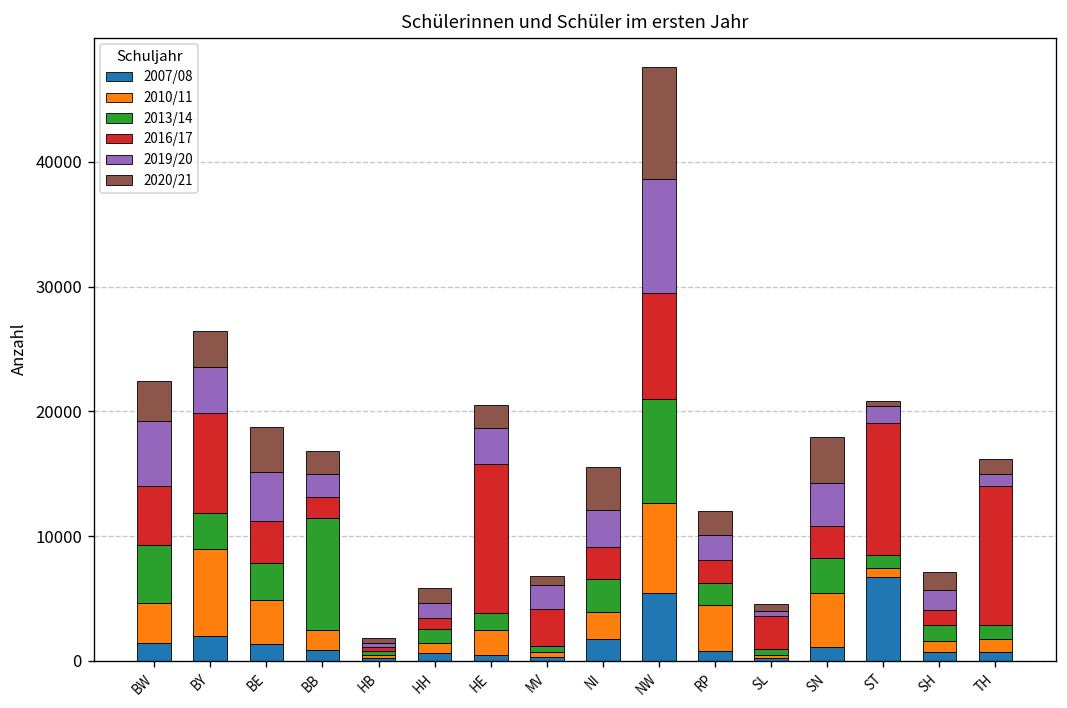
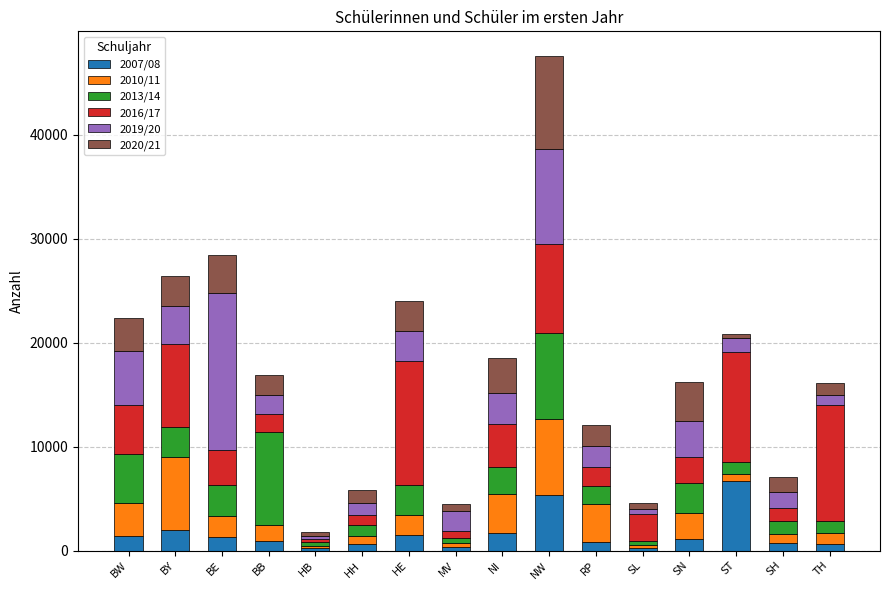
  {
    "2007/08": {
      "BW": 1400,
      "BY": 2000,
      "BE": 1300,
      "BB": 900,
      "HH": 700,
-     "HE": 500,
+     "HE": 1500,
      "MV": 300,
      "NI": 1700,
      "NW": 5400,
      "RP": 800,
      "SN": 1100,
      "ST": 6700,
      "SH": 700,
      "TH": 700
    },
    "2010/11": {
      "BW": 3200,
      "BY": 7000,
-     "BE": 3500,
+     "BE": 2000,
      "BB": 1600,
      "HB": 200,
      "HH": 800,
      "HE": 2000,
      "MV": 400,
-     "NI": 2200,
+     "NI": 3700,
      "NW": 7200,
      "RP": 3700,
      "SL": 300,
-     "SN": 4300,
+     "SN": 2500,
      "ST": 700,
      "SH": 900,
      "TH": 1100
    },
    "2013/14": {
      "BW": 4700,
      "BY": 2900,
      "BE": 3000,
      "BB": 9000,
      "HB": 300,
      "HH": 1100,
-     "HE": 1400,
+     "HE": 2900,
      "MV": 500,
      "NI": 2600,
      "NW": 8300,
      "RP": 1800,
      "SL": 500,
      "SN": 2800,
      "ST": 1100,
      "SH": 1300,
      "TH": 1200
    },
    "2016/17": {
      "BW": 4800,
      "BY": 8000,
      "BE": 3400,
      "BB": 1800,
      "HB": 300,
      "HH": 900,
      "HE": 11900,
-     "MV": 3000,
-     "NI": 2600,
+     "MV": 700,
+     "NI": 4200,
      "NW": 8500,
      "RP": 1800,
      "SL": 2600,
      "SN": 2600,
      "ST": 10600,
      "SH": 1300,
      "TH": 11100
    },
    "2019/20": {
      "BW": 5200,
      "BY": 3700,
-     "BE": 3900,
+     "BE": 15100,
      "BB": 1800,
      "HB": 300,
      "HH": 1200,
      "HE": 2800,
      "MV": 2000,
      "NI": 3000,
      "NW": 9100,
      "RP": 2000,
      "SL": 400,
      "SN": 3500,
      "ST": 1300,
      "SH": 1600,
      "TH": 1000
    },
    "2020/21": {
      "BW": 3200,
      "BY": 2900,
      "BE": 3700,
      "BB": 1900,
      "HB": 400,
      "HH": 1200,
-     "HE": 1800,
+     "HE": 2900,
      "MV": 700,
      "NI": 3400,
      "NW": 9000,
      "RP": 2000,
      "SL": 600,
      "SN": 3700,
      "ST": 400,
      "SH": 1400,
      "TH": 1200
    }
  }
